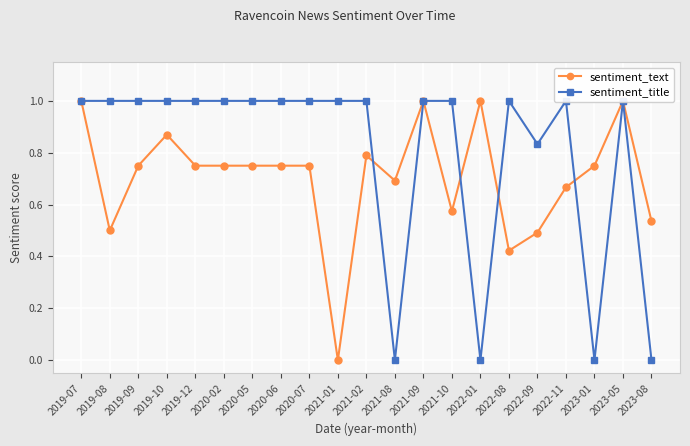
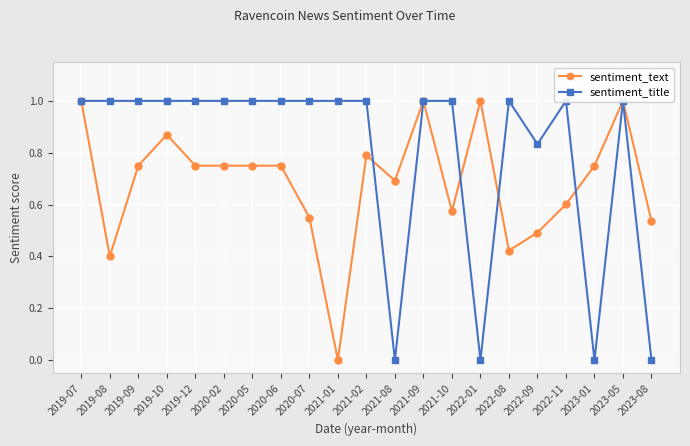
  {
    "sentiment_text": {
-     "2019-08": 0.5,
+     "2019-08": 0.4,
      "2019-09": 0.75,
      "2019-10": 0.87,
      "2019-12": 0.75,
      "2020-02": 0.75,
      "2020-05": 0.75,
      "2020-06": 0.75,
-     "2020-07": 0.75,
+     "2020-07": 0.55,
      "2021-01": 0.00,
      "2021-02": 0.79,
      "2021-08": 0.69,
      "2021-10": 0.57,
      "2022-01": 1.00,
      "2022-08": 0.42,
      "2022-09": 0.49,
-     "2022-11": 0.67,
+     "2022-11": 0.60,
      "2023-01": 0.75,
      "2023-08": 0.54
    },
    "sentiment_title": {
      "2019-08": 1.00,
      "2019-09": 1.00,
      "2019-10": 1.00,
      "2019-12": 1.00,
      "2020-02": 1.00,
      "2020-05": 1.00,
      "2020-06": 1.00,
      "2020-07": 1.00,
      "2021-01": 1.00,
      "2021-02": 1.00,
      "2021-08": 0.00,
      "2021-10": 1.00,
      "2022-01": 0.00,
      "2022-08": 1.00,
      "2022-09": 0.83,
      "2023-01": 0.00,
      "2023-08": 0.00
    }
  }
